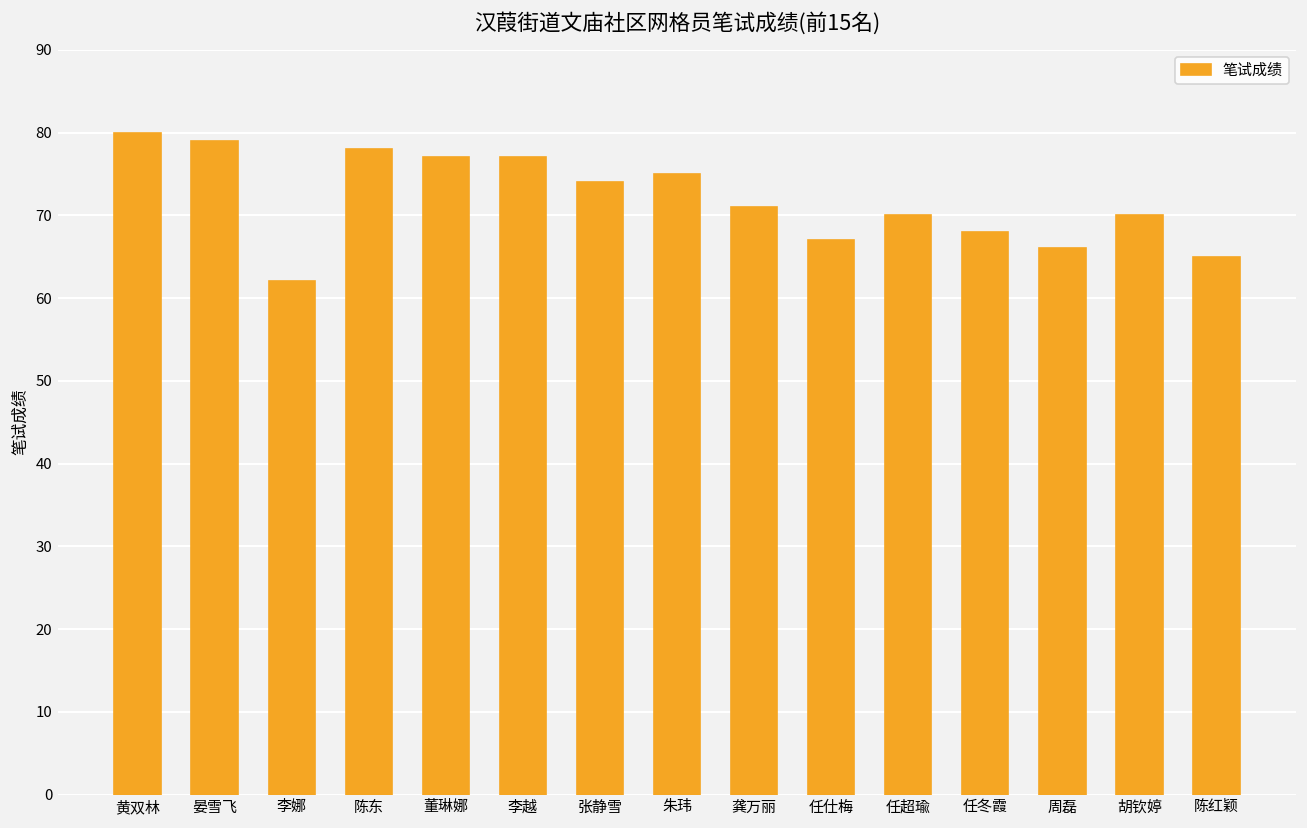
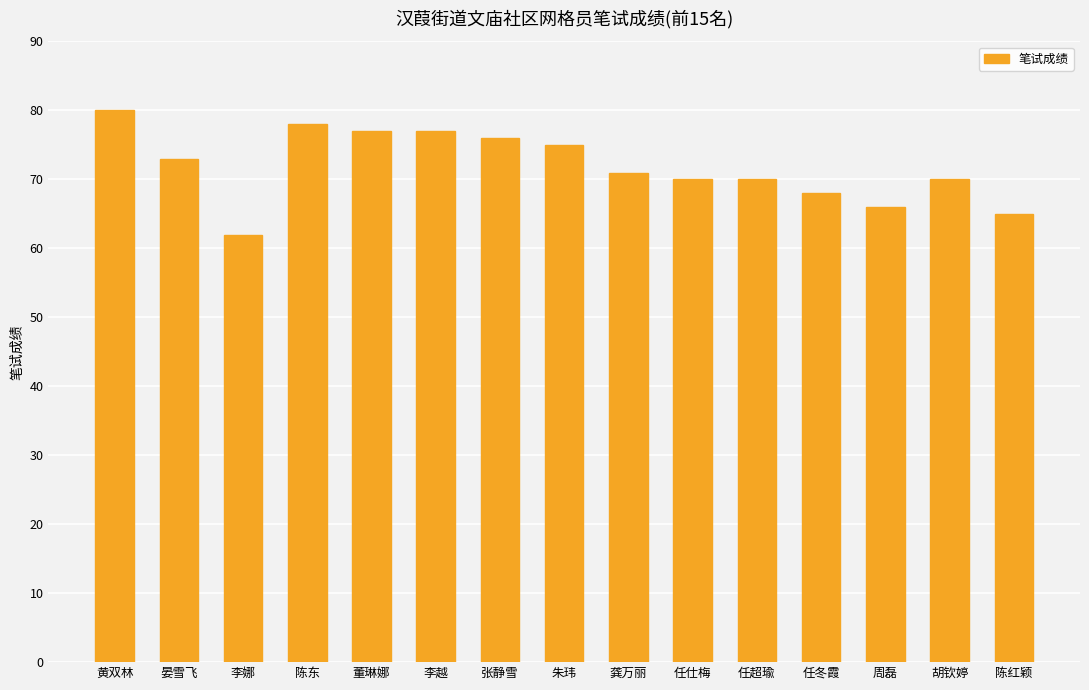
  {
    "黄双林": 80,
-   "晏雪飞": 79,
+   "晏雪飞": 73,
    "李娜": 62,
    "陈东": 78,
    "董琳娜": 77,
    "李越": 77,
-   "张静雪": 74,
+   "张静雪": 76,
    "朱玮": 75,
    "龚万丽": 71,
-   "任仕梅": 67,
+   "任仕梅": 70,
    "任超瑜": 70,
    "任冬霞": 68,
    "周磊": 66,
    "胡钦婷": 70,
    "陈红颖": 65
  }
